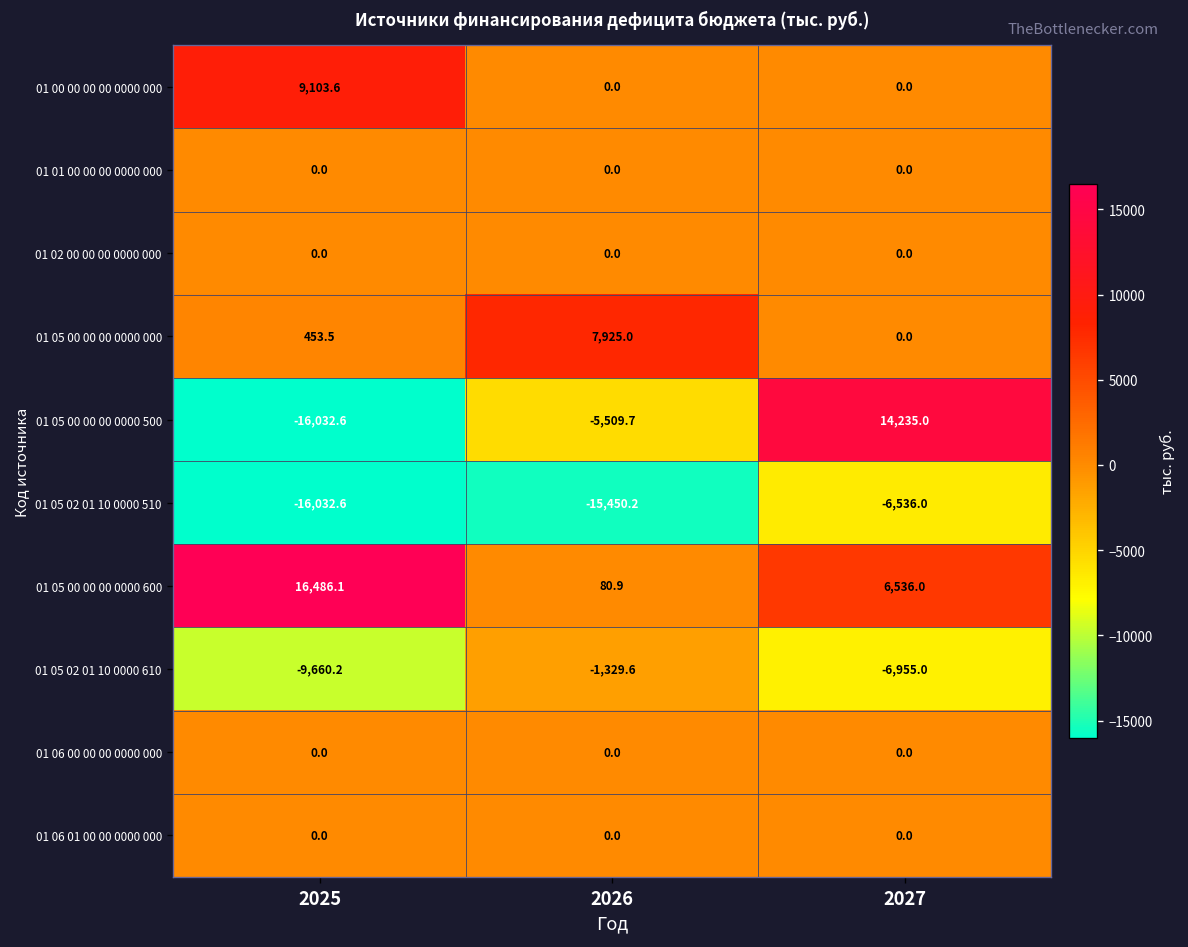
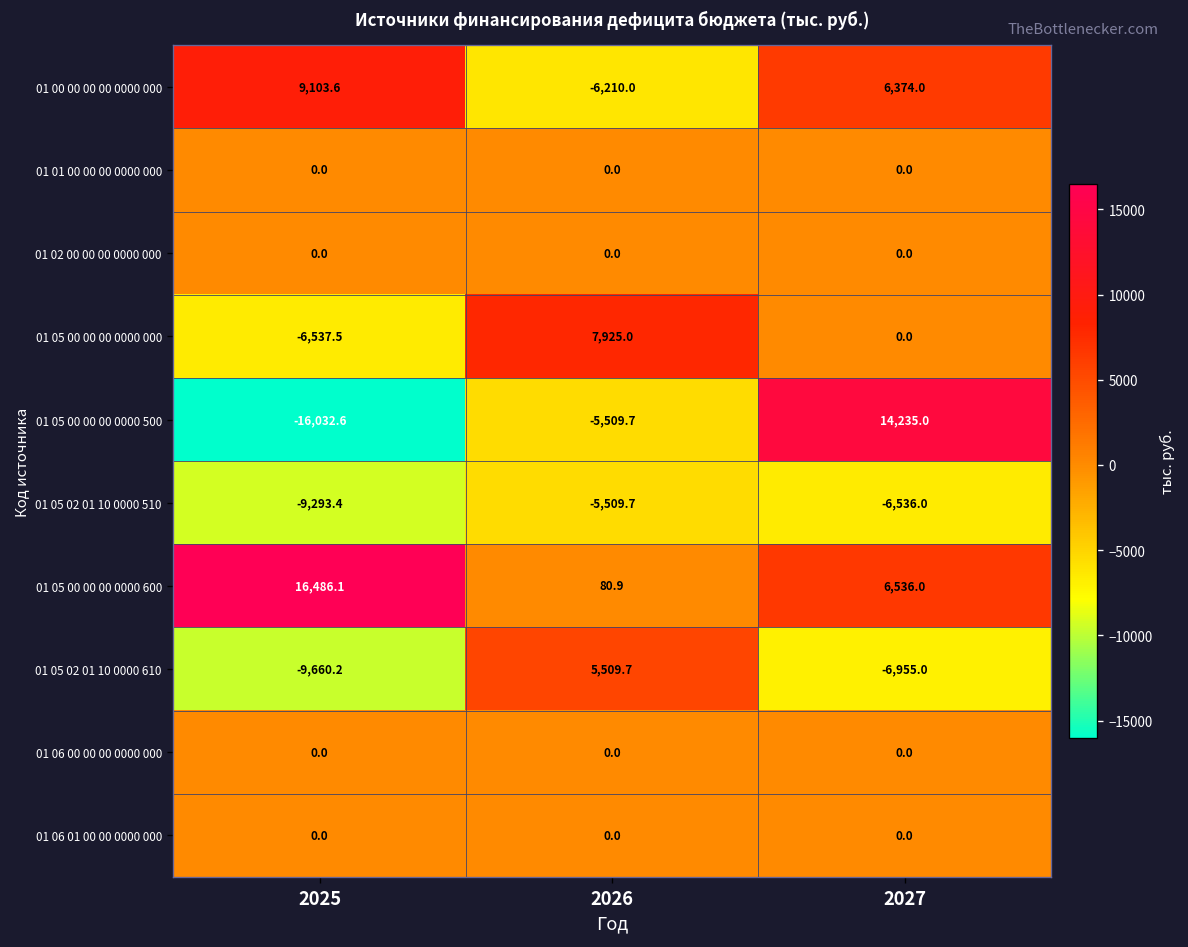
  {
    "01 00 00 00 00 0000 000": {
      "2025": "9,103.6",
-     "2026": "0.0",
-     "2027": "0.0"
+     "2026": "-6,210.0",
+     "2027": "6,374.0"
    },
    "01 01 00 00 00 0000 000": {
      "2025": "0.0",
      "2026": "0.0",
      "2027": "0.0"
    },
    "01 02 00 00 00 0000 000": {
      "2025": "0.0",
      "2026": "0.0",
      "2027": "0.0"
    },
    "01 05 00 00 00 0000 000": {
-     "2025": "453.5",
+     "2025": "-6,537.5",
      "2026": "7,925.0",
      "2027": "0.0"
    },
    "01 05 00 00 00 0000 500": {
      "2025": "-16,032.6",
      "2026": "-5,509.7",
      "2027": "14,235.0"
    },
    "01 05 02 01 10 0000 510": {
-     "2025": "-16,032.6",
-     "2026": "-15,450.2",
+     "2025": "-9,293.4",
+     "2026": "-5,509.7",
      "2027": "-6,536.0"
    },
    "01 05 00 00 00 0000 600": {
      "2025": "16,486.1",
      "2026": "80.9",
      "2027": "6,536.0"
    },
    "01 05 02 01 10 0000 610": {
      "2025": "-9,660.2",
-     "2026": "-1,329.6",
+     "2026": "5,509.7",
      "2027": "-6,955.0"
    },
    "01 06 00 00 00 0000 000": {
      "2025": "0.0",
      "2026": "0.0",
      "2027": "0.0"
    },
    "01 06 01 00 00 0000 000": {
      "2025": "0.0",
      "2026": "0.0",
      "2027": "0.0"
    }
  }
